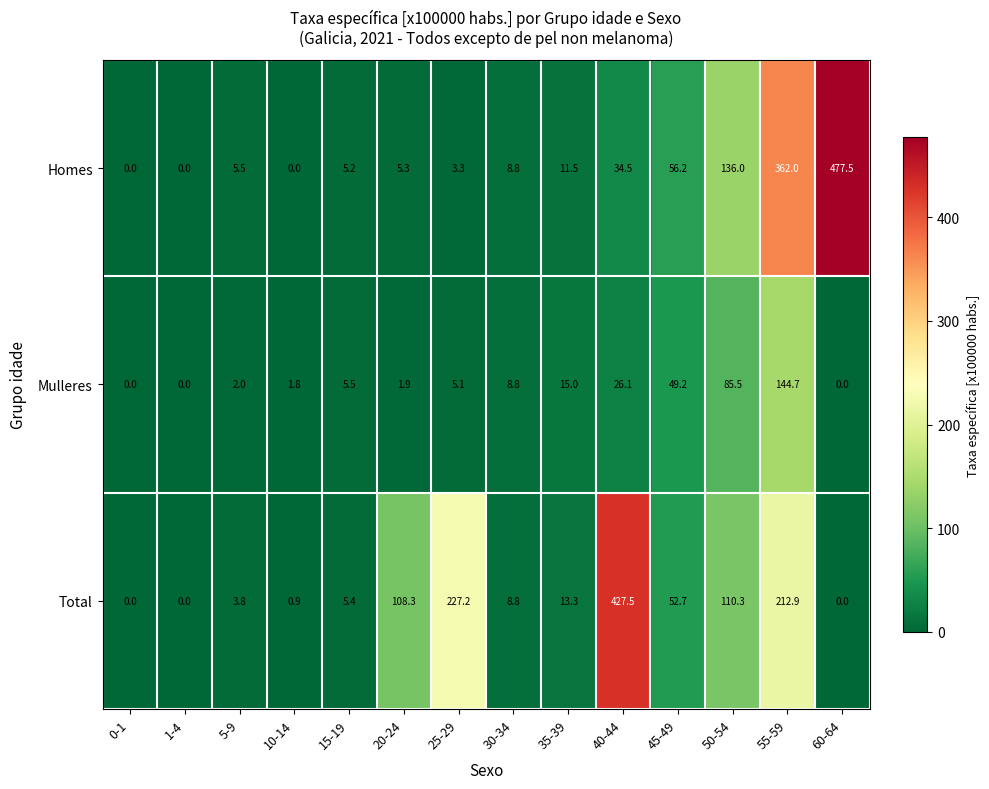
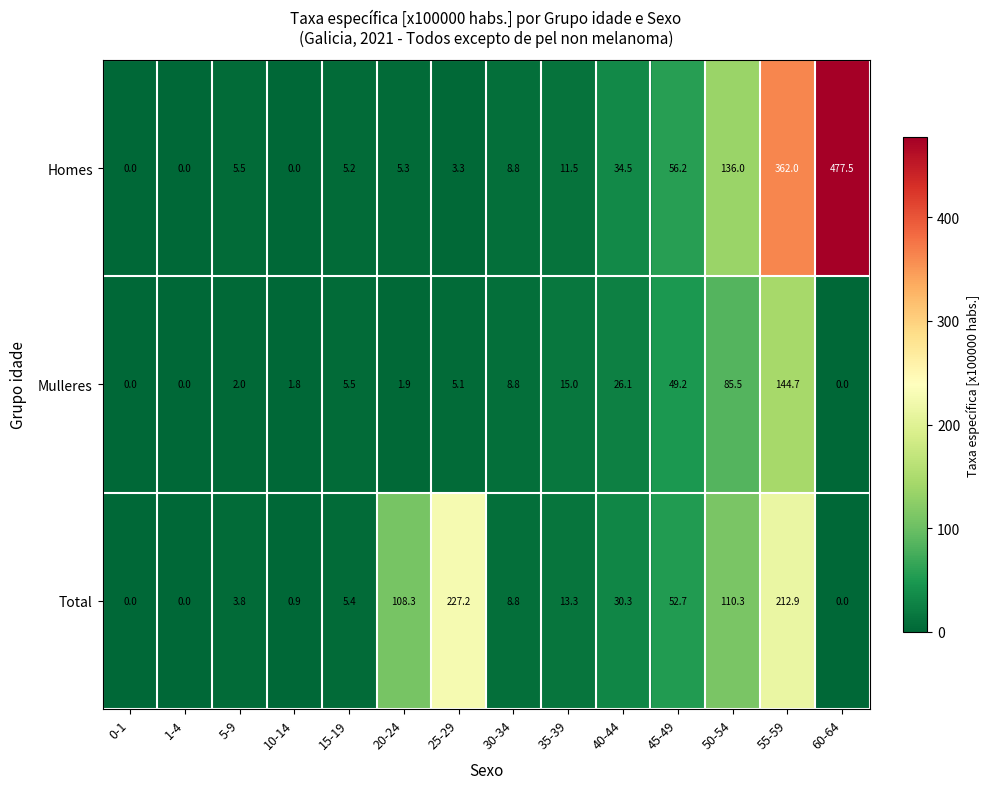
  {
    "Homes": {
      "0-1": 0.0,
      "1-4": 0.0,
      "5-9": 5.5,
      "10-14": 0.0,
      "15-19": 5.2,
      "20-24": 5.3,
      "25-29": 3.3,
      "30-34": 8.8,
      "35-39": 11.5,
      "40-44": 34.5,
      "45-49": 56.2,
      "50-54": 136.0,
      "55-59": 362.0,
      "60-64": 477.5
    },
    "Mulleres": {
      "0-1": 0.0,
      "1-4": 0.0,
      "5-9": 2.0,
      "10-14": 1.8,
      "15-19": 5.5,
      "20-24": 1.9,
      "25-29": 5.1,
      "30-34": 8.8,
      "35-39": 15.0,
      "40-44": 26.1,
      "45-49": 49.2,
      "50-54": 85.5,
      "55-59": 144.7,
      "60-64": 0.0
    },
    "Total": {
      "0-1": 0.0,
      "1-4": 0.0,
      "5-9": 3.8,
      "10-14": 0.9,
      "15-19": 5.4,
      "20-24": 108.3,
      "25-29": 227.2,
      "30-34": 8.8,
      "35-39": 13.3,
-     "40-44": 427.5,
+     "40-44": 30.3,
      "45-49": 52.7,
      "50-54": 110.3,
      "55-59": 212.9,
      "60-64": 0.0
    }
  }
